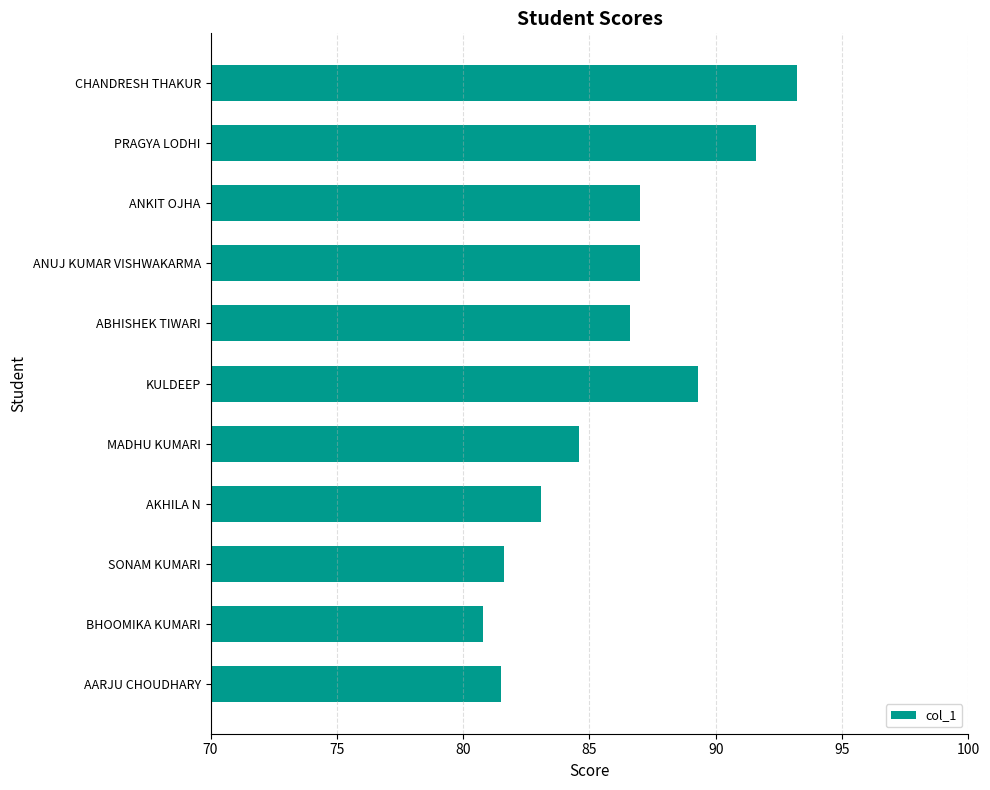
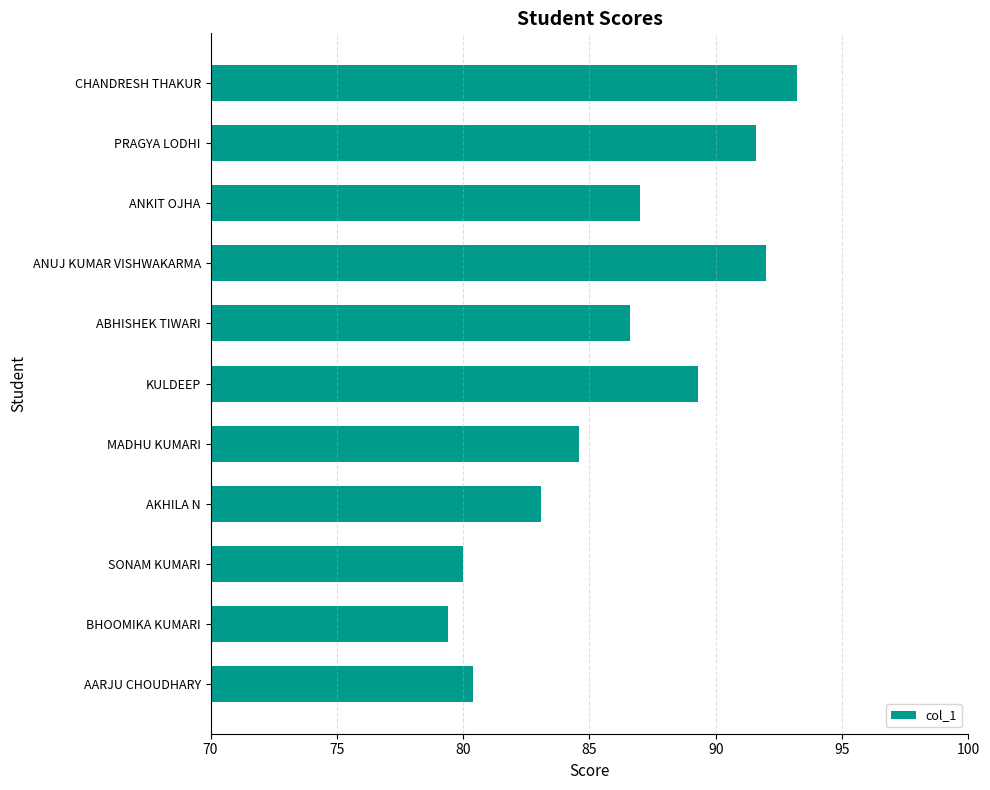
  {
    "CHANDRESH THAKUR": 93.2,
    "PRAGYA LODHI": 91.6,
    "ANKIT OJHA": 87.0,
-   "ANUJ KUMAR VISHWAKARMA": 87,
+   "ANUJ KUMAR VISHWAKARMA": 92,
    "ABHISHEK TIWARI": 86.6,
    "KULDEEP": 89.3,
    "MADHU KUMARI": 84.6,
    "AKHILA N": 83.1,
-   "SONAM KUMARI": 81.6,
-   "BHOOMIKA KUMARI": 80.8,
-   "AARJU CHOUDHARY": 81.5
+   "SONAM KUMARI": 80.0,
+   "BHOOMIKA KUMARI": 79.4,
+   "AARJU CHOUDHARY": 80.4
  }
